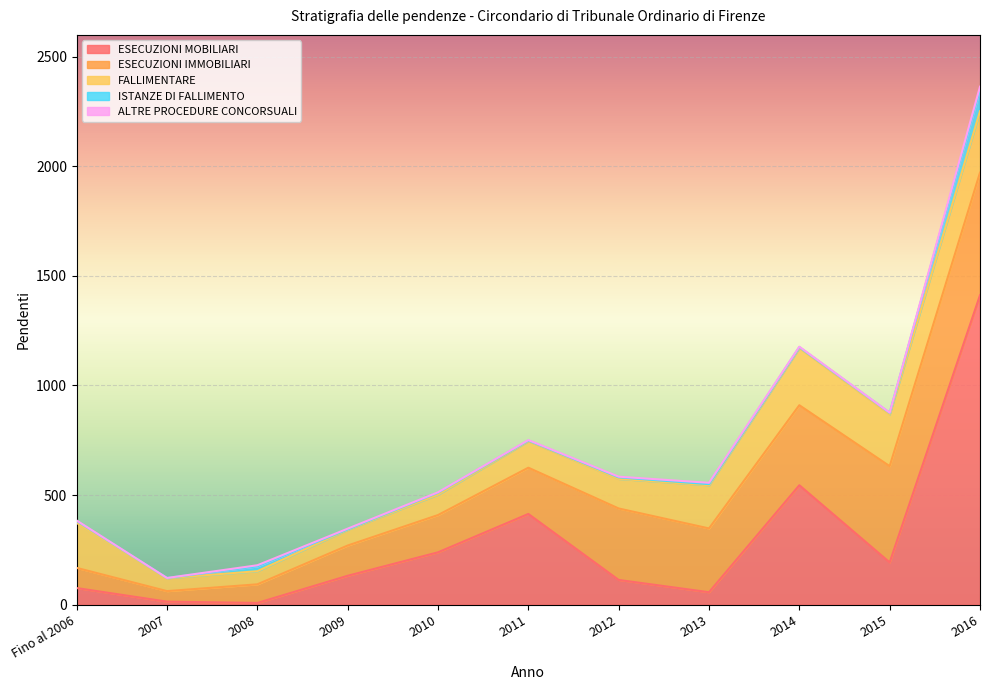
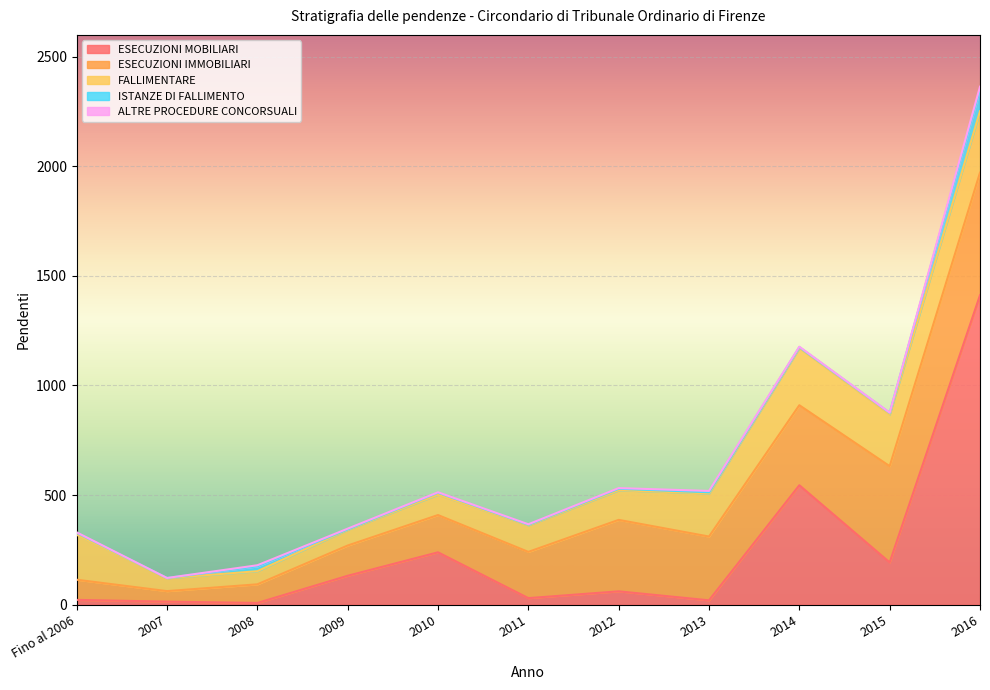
  {
    "ESECUZIONI MOBILIARI": {
-     "Fino al 2006": 80,
+     "Fino al 2006": 20,
      "2007": 10,
      "2008": 10,
      "2009": 130,
      "2010": 240,
-     "2011": 410,
-     "2012": 110,
-     "2013": 60,
+     "2011": 30,
+     "2012": 60,
+     "2013": 20,
      "2014": 550,
      "2015": 190,
      "2016": 1410
    },
    "ISTANZE DI FALLIMENTO": {
      "2016": 100
    },
    "ALTRE PROCEDURE CONCORSUALI": {
      "2016": 10
    }
  }
